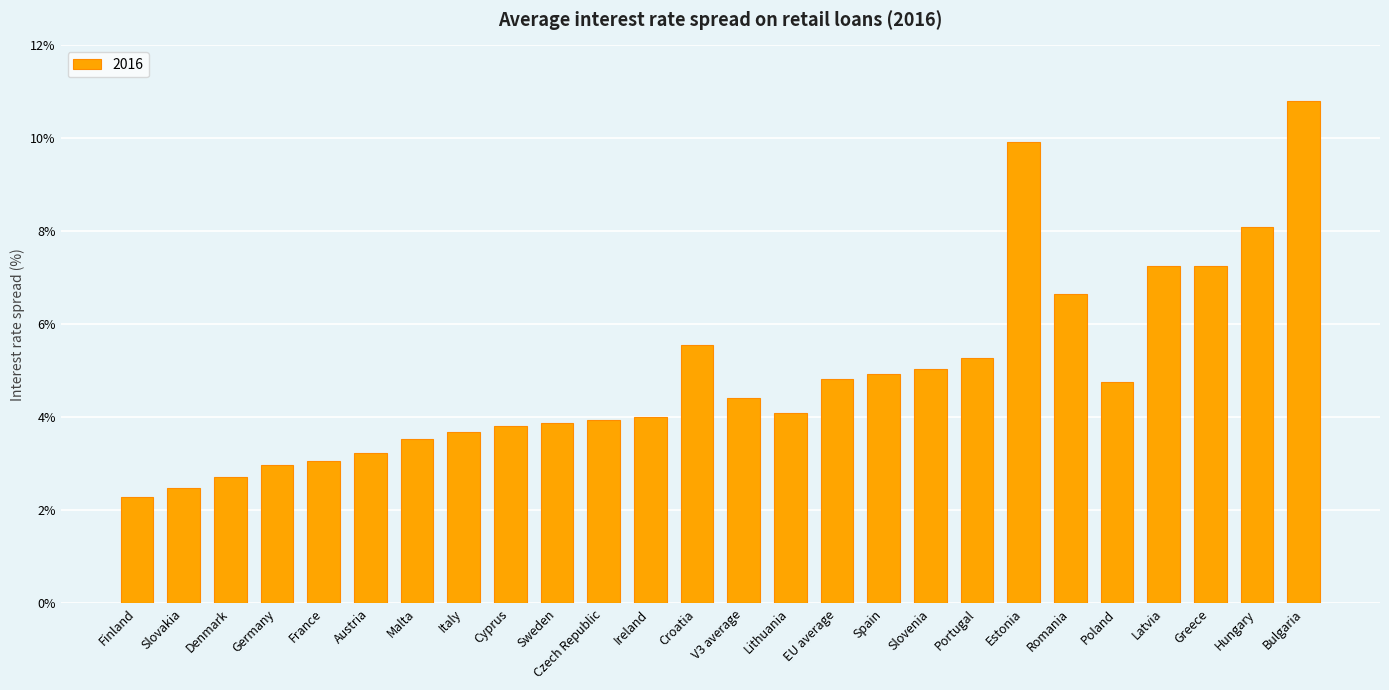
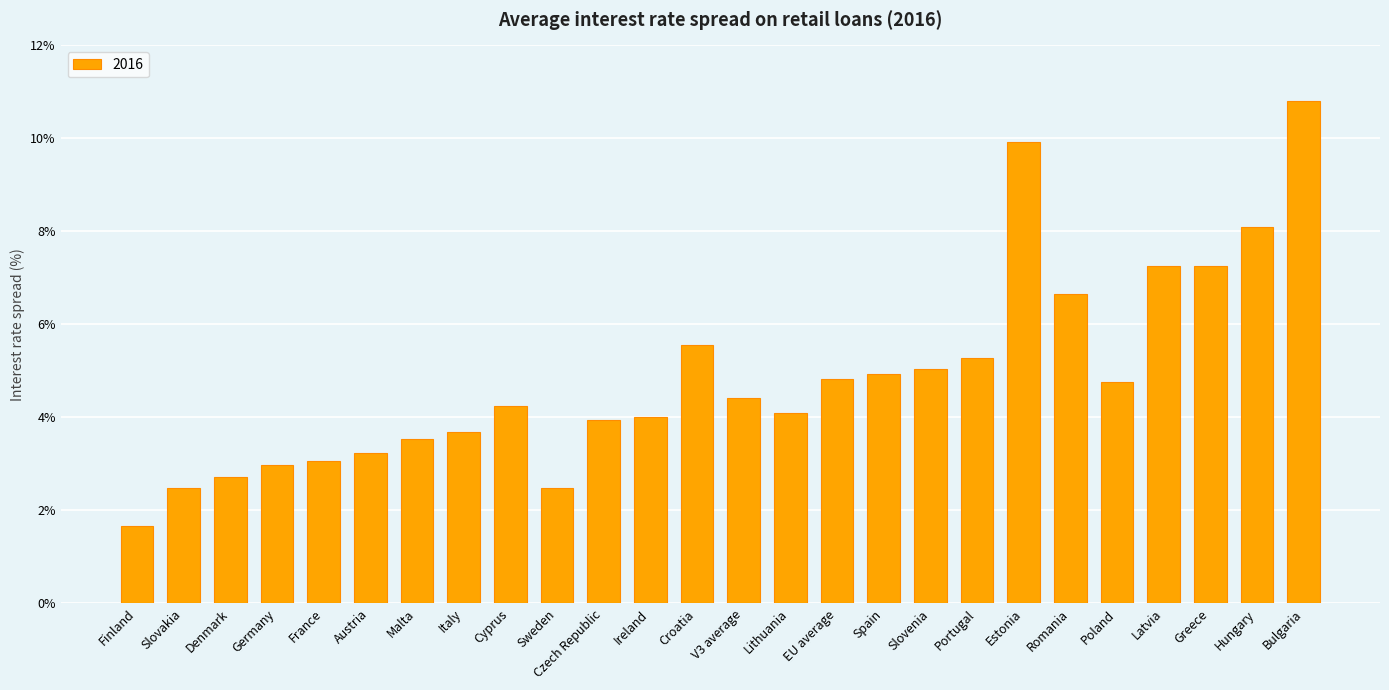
  {
-   "Finland": "2.3%",
+   "Finland": "1.7%",
    "Slovakia": "2.5%",
    "Denmark": "2.7%",
    "Germany": "3.0%",
    "France": "3.1%",
    "Austria": "3.2%",
    "Malta": "3.5%",
    "Italy": "3.7%",
-   "Cyprus": "3.8%",
-   "Sweden": "3.9%",
+   "Cyprus": "4.2%",
+   "Sweden": "2.5%",
    "Czech Republic": "4.0%",
    "Ireland": "4.0%",
    "Croatia": "5.6%",
    "V3 average": "4.4%",
    "Lithuania": "4.1%",
    "EU average": "4.8%",
    "Spain": "4.9%",
    "Slovenia": "5.0%",
    "Portugal": "5.3%",
    "Estonia": "9.9%",
    "Romania": "6.7%",
    "Poland": "4.8%",
    "Latvia": "7.2%",
    "Greece": "7.3%",
    "Hungary": "8.1%",
    "Bulgaria": "10.8%"
  }
